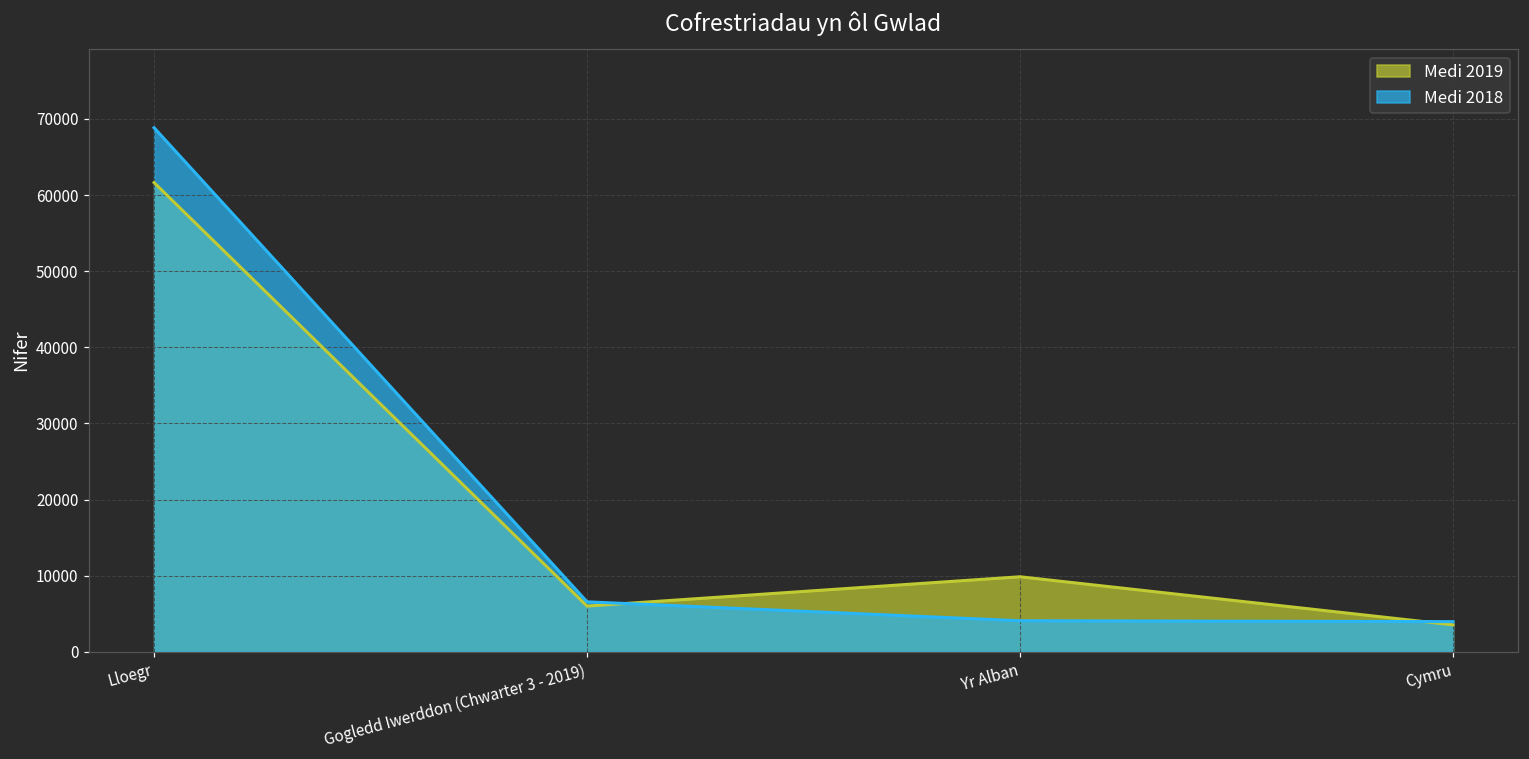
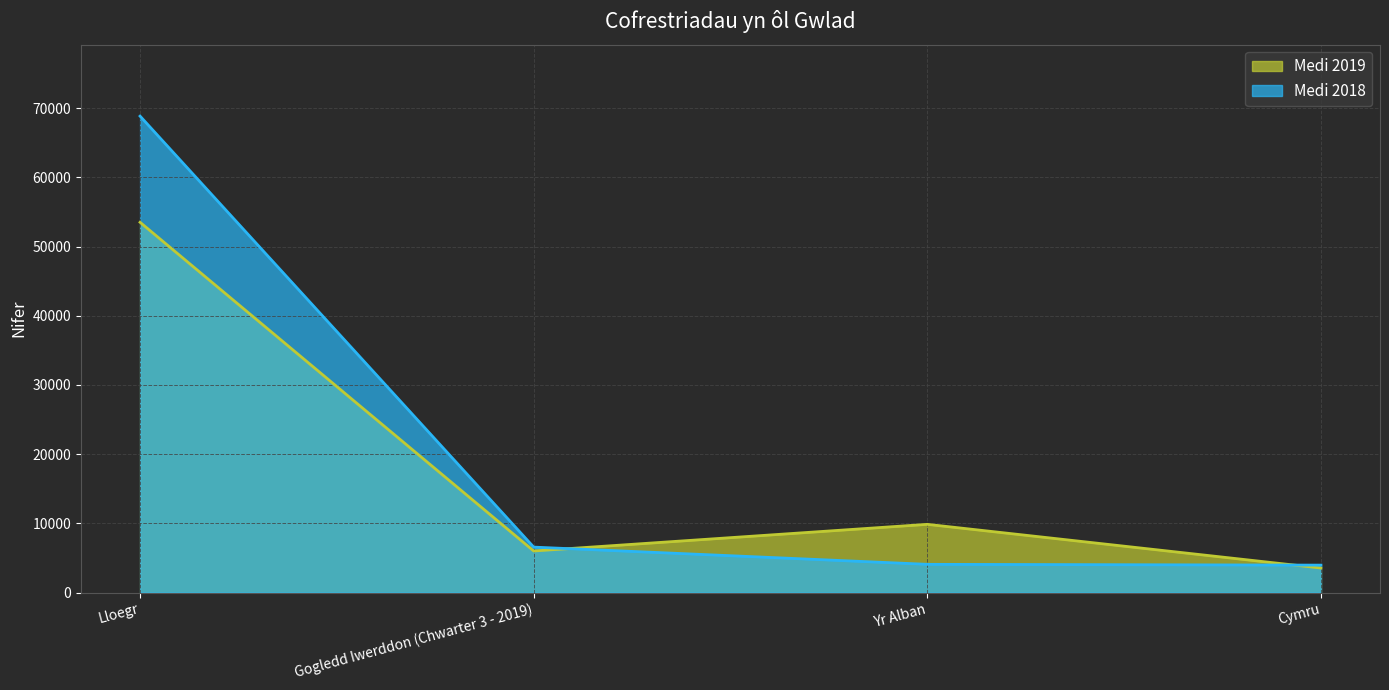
  {
    "Medi 2019": {
-     "Lloegr": 62000,
+     "Lloegr": 53000,
      "Gogledd Iwerddon (Chwarter 3 - 2019)": 6000,
      "Yr Alban": 10000,
      "Cymru": 4000
    },
    "Medi 2018": {
      "Lloegr": 69000,
      "Gogledd Iwerddon (Chwarter 3 - 2019)": 7000,
      "Yr Alban": 4000,
      "Cymru": 4000
    }
  }
